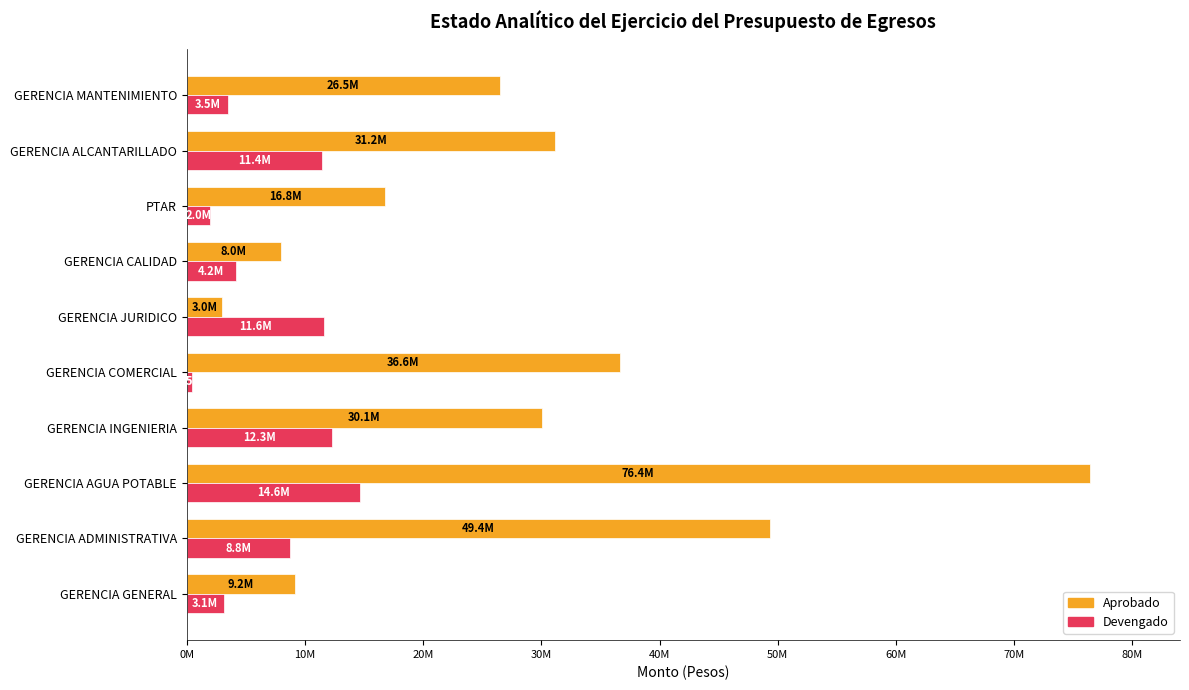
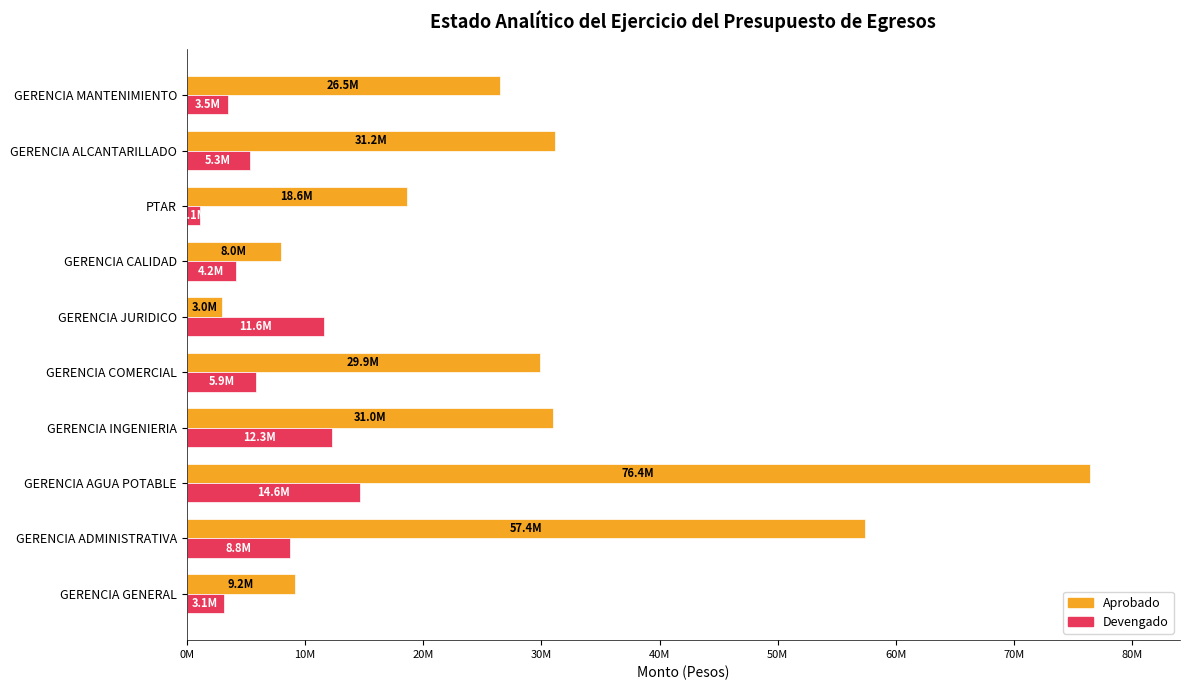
  {
    "Aprobado": {
      "GERENCIA MANTENIMIENTO": "26.5M",
      "GERENCIA ALCANTARILLADO": "31.2M",
-     "PTAR": "16.8M",
+     "PTAR": "18.6M",
      "GERENCIA CALIDAD": "8.0M",
      "GERENCIA JURIDICO": "3.0M",
-     "GERENCIA COMERCIAL": "36.6M",
-     "GERENCIA INGENIERIA": "30.1M",
+     "GERENCIA COMERCIAL": "29.9M",
+     "GERENCIA INGENIERIA": "31.0M",
      "GERENCIA AGUA POTABLE": "76.4M",
-     "GERENCIA ADMINISTRATIVA": "49.4M",
+     "GERENCIA ADMINISTRATIVA": "57.4M",
      "GERENCIA GENERAL": "9.2M"
    },
    "Devengado": {
      "GERENCIA MANTENIMIENTO": "3.5M",
-     "GERENCIA ALCANTARILLADO": "11.4M",
-     "PTAR": "2000000",
+     "GERENCIA ALCANTARILLADO": "5.3M",
+     "PTAR": "1100000",
      "GERENCIA CALIDAD": "4.2M",
      "GERENCIA JURIDICO": "11.6M",
-     "GERENCIA COMERCIAL": "500000",
+     "GERENCIA COMERCIAL": "5900000",
      "GERENCIA INGENIERIA": "12.3M",
      "GERENCIA AGUA POTABLE": "14.6M",
      "GERENCIA ADMINISTRATIVA": "8.8M",
      "GERENCIA GENERAL": "3.1M"
    }
  }
